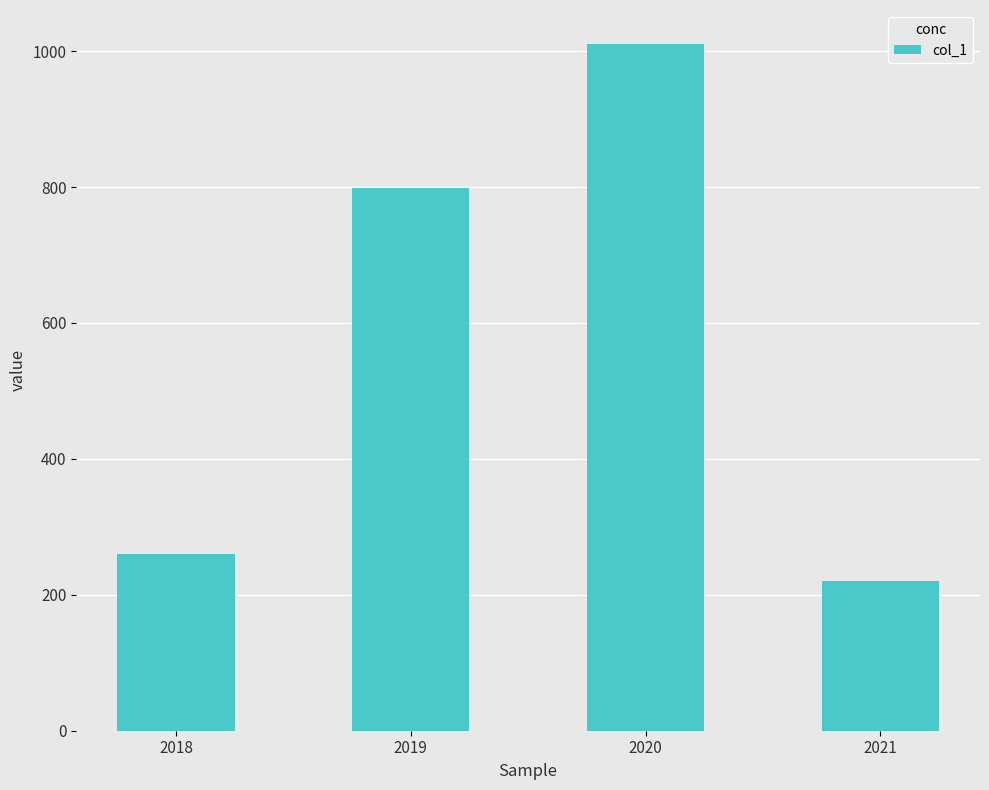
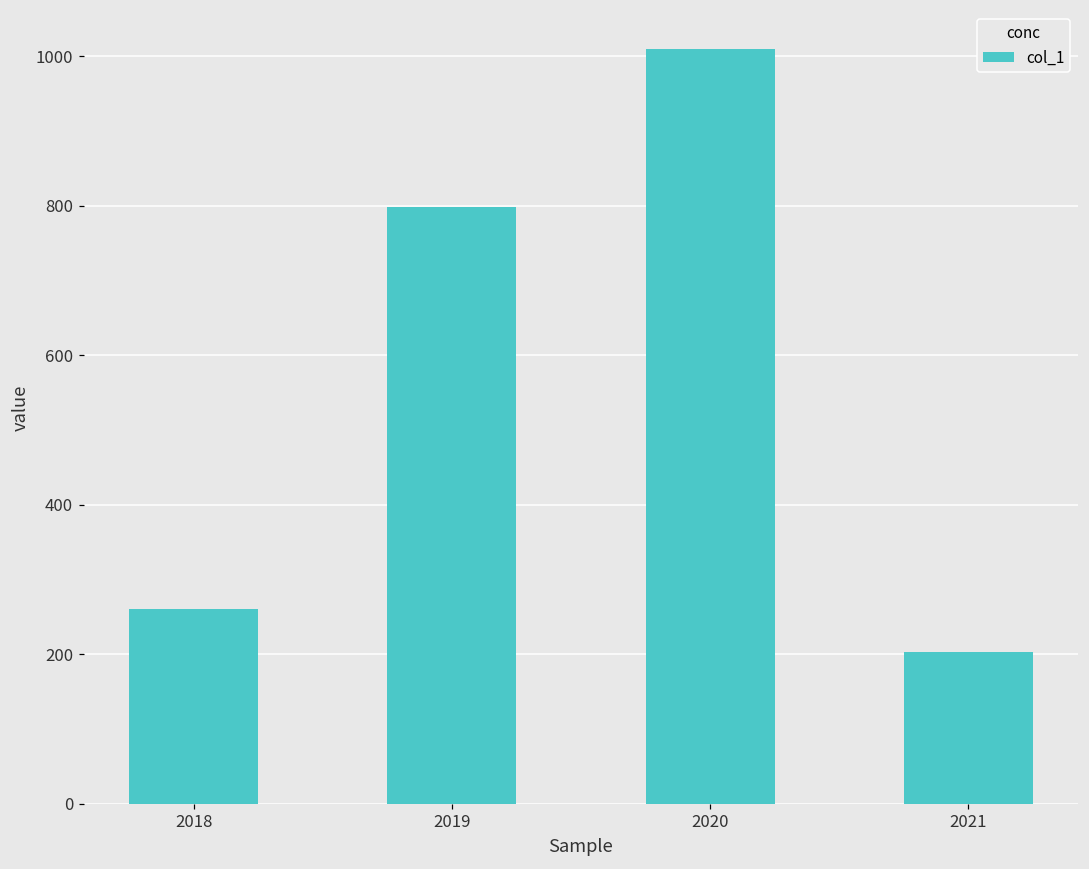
  {
    "2018": 260,
    "2019": 800,
    "2020": 1010,
-   "2021": 220
+   "2021": 200
  }
